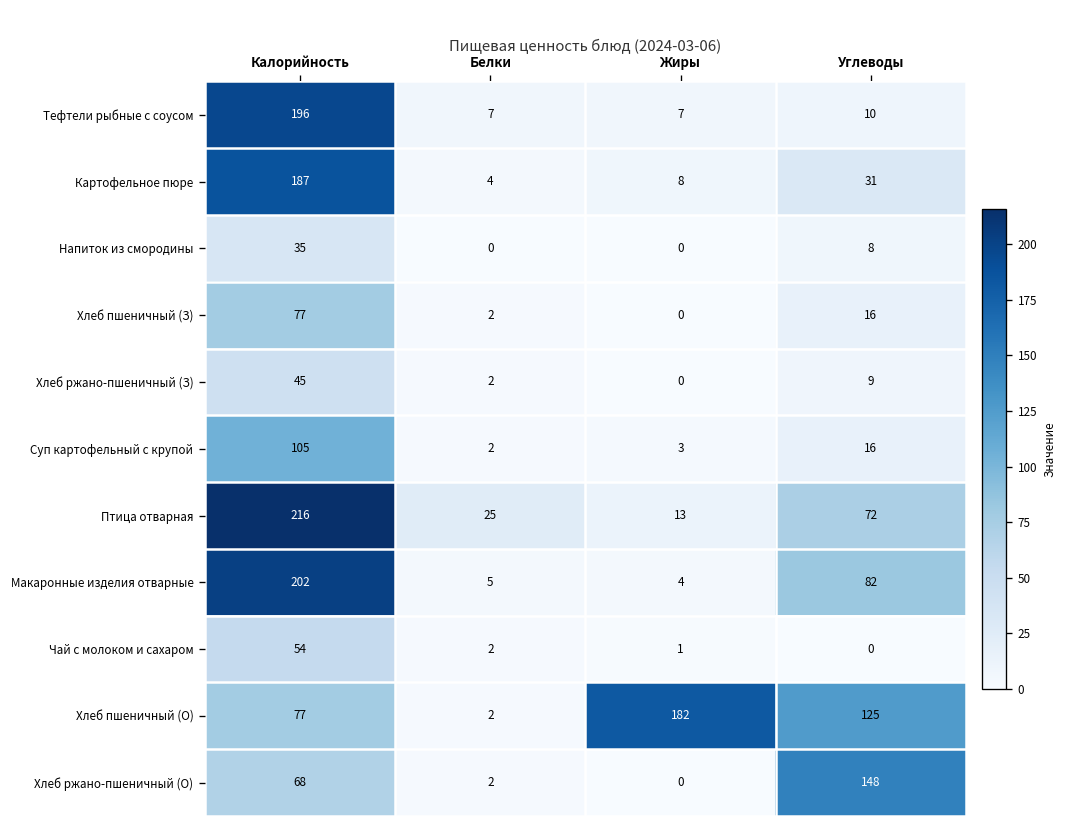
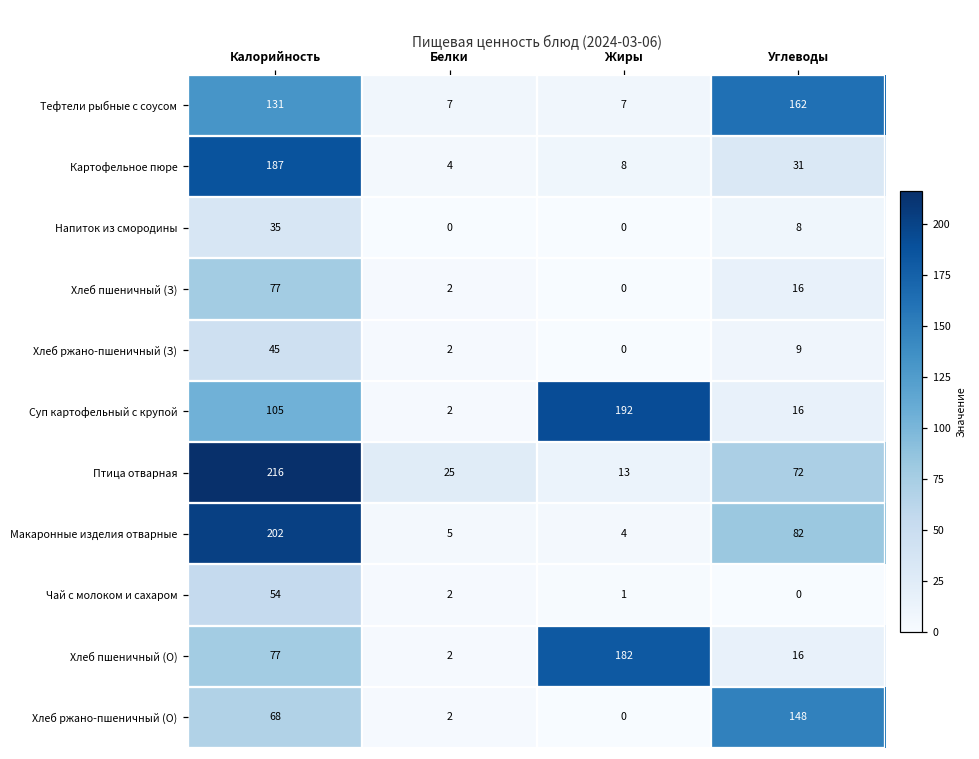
  {
    "Тефтели рыбные с соусом": {
-     "Калорийность": 196,
+     "Калорийность": 131,
      "Белки": 7,
      "Жиры": 7,
-     "Углеводы": 10
+     "Углеводы": 162
    },
    "Картофельное пюре": {
      "Калорийность": 187,
      "Белки": 4,
      "Жиры": 8,
      "Углеводы": 31
    },
    "Напиток из смородины": {
      "Калорийность": 35,
      "Белки": 0,
      "Жиры": 0,
      "Углеводы": 8
    },
    "Хлеб пшеничный (З)": {
      "Калорийность": 77,
      "Белки": 2,
      "Жиры": 0,
      "Углеводы": 16
    },
    "Хлеб ржано-пшеничный (З)": {
      "Калорийность": 45,
      "Белки": 2,
      "Жиры": 0,
      "Углеводы": 9
    },
    "Суп картофельный с крупой": {
      "Калорийность": 105,
      "Белки": 2,
-     "Жиры": 3,
+     "Жиры": 192,
      "Углеводы": 16
    },
    "Птица отварная": {
      "Калорийность": 216,
      "Белки": 25,
      "Жиры": 13,
      "Углеводы": 72
    },
    "Макаронные изделия отварные": {
      "Калорийность": 202,
      "Белки": 5,
      "Жиры": 4,
      "Углеводы": 82
    },
    "Чай с молоком и сахаром": {
      "Калорийность": 54,
      "Белки": 2,
      "Жиры": 1,
      "Углеводы": 0
    },
    "Хлеб пшеничный (О)": {
      "Калорийность": 77,
      "Белки": 2,
      "Жиры": 182,
-     "Углеводы": 125
+     "Углеводы": 16
    },
    "Хлеб ржано-пшеничный (О)": {
      "Калорийность": 68,
      "Белки": 2,
      "Жиры": 0,
      "Углеводы": 148
    }
  }
